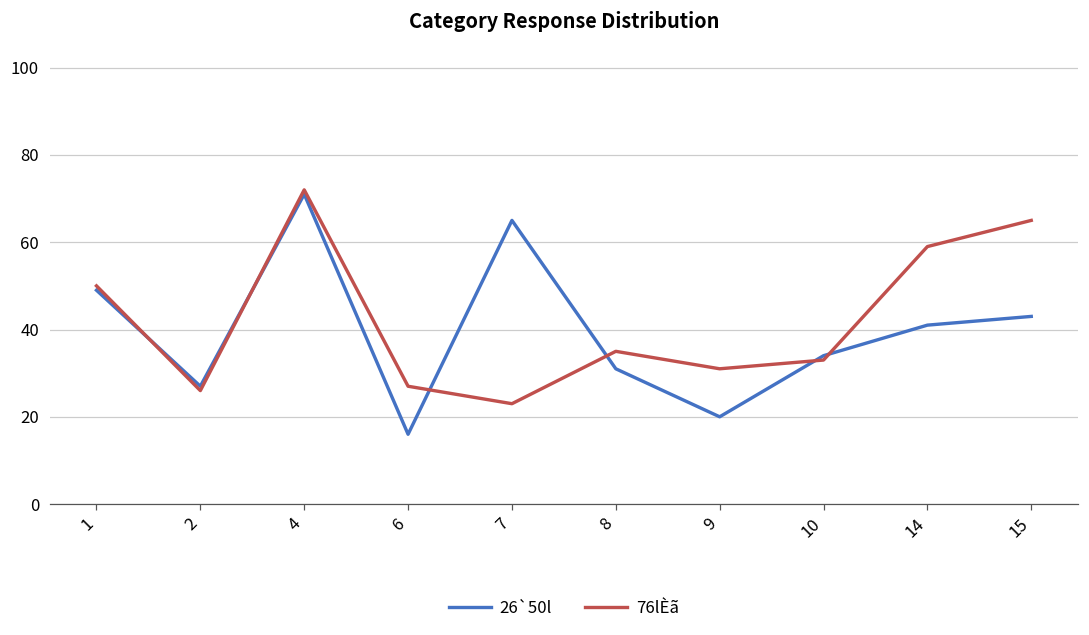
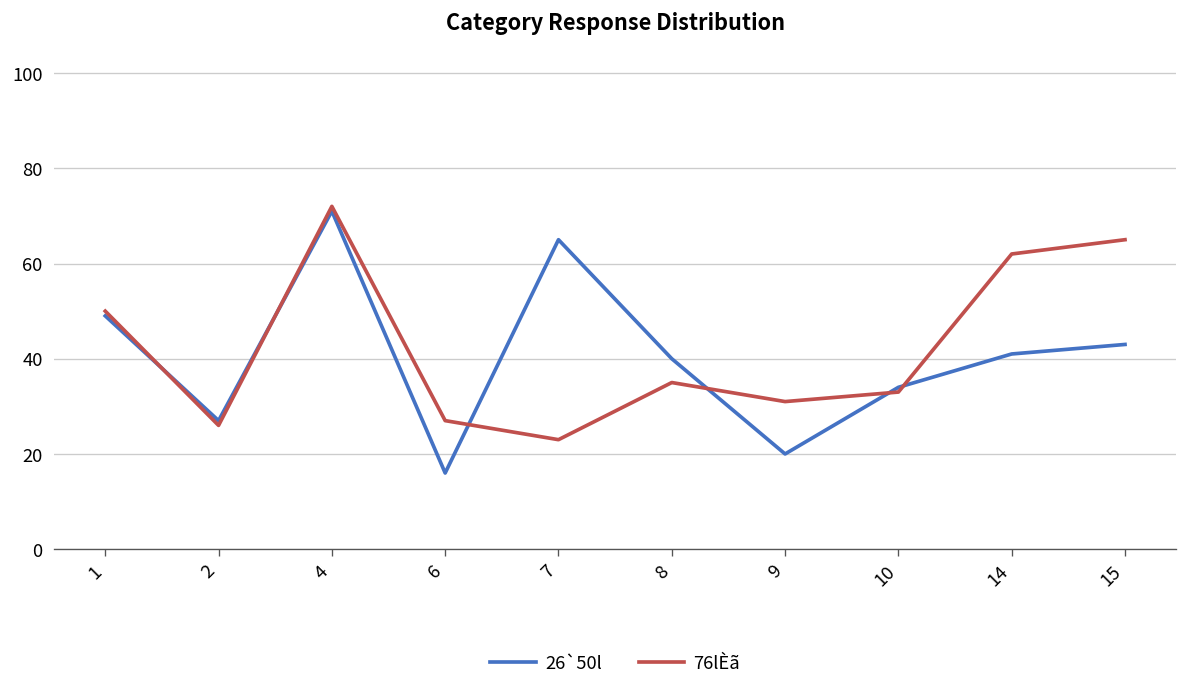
  {
    "26`50l": {
      "1": 49,
      "2": 27,
      "4": 71,
      "6": 16,
      "7": 65,
-     "8": 31,
+     "8": 40,
      "9": 20,
      "10": 34,
      "14": 41,
      "15": 43
    },
    "76lÈã": {
      "1": 50,
      "2": 26,
      "4": 72,
      "6": 27,
      "7": 23,
      "8": 35,
      "9": 31,
      "10": 33,
-     "14": 59,
+     "14": 62,
      "15": 65
    }
  }
